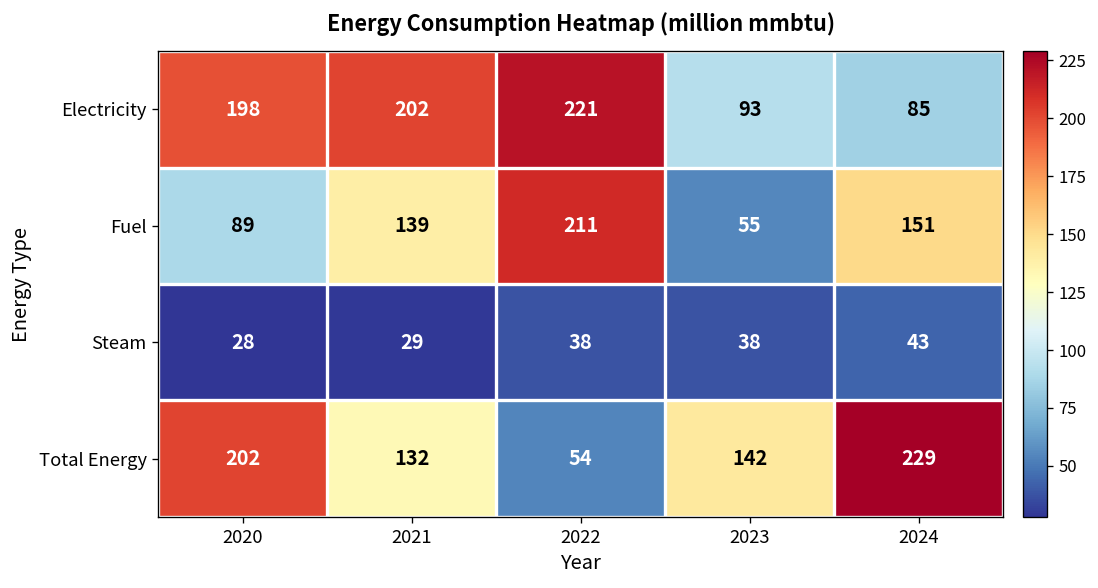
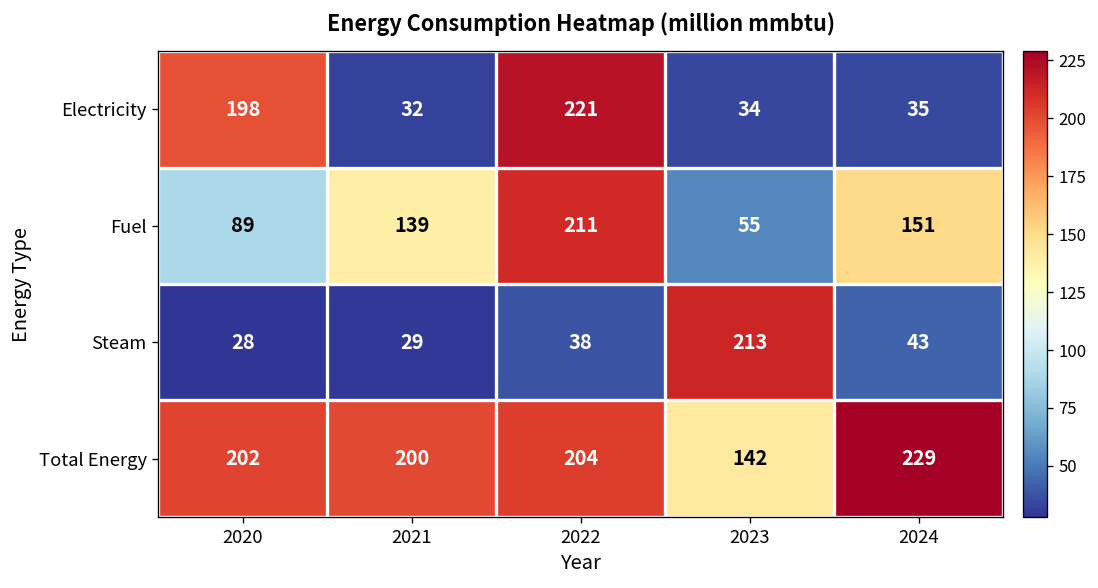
  {
    "Electricity": {
      "2020": 198,
-     "2021": 202,
+     "2021": 32,
      "2022": 221,
-     "2023": 93,
-     "2024": 85
+     "2023": 34,
+     "2024": 35
    },
    "Fuel": {
      "2020": 89,
      "2021": 139,
      "2022": 211,
      "2023": 55,
      "2024": 151
    },
    "Steam": {
      "2020": 28,
      "2021": 29,
      "2022": 38,
-     "2023": 38,
+     "2023": 213,
      "2024": 43
    },
    "Total Energy": {
      "2020": 202,
-     "2021": 132,
-     "2022": 54,
+     "2021": 200,
+     "2022": 204,
      "2023": 142,
      "2024": 229
    }
  }
